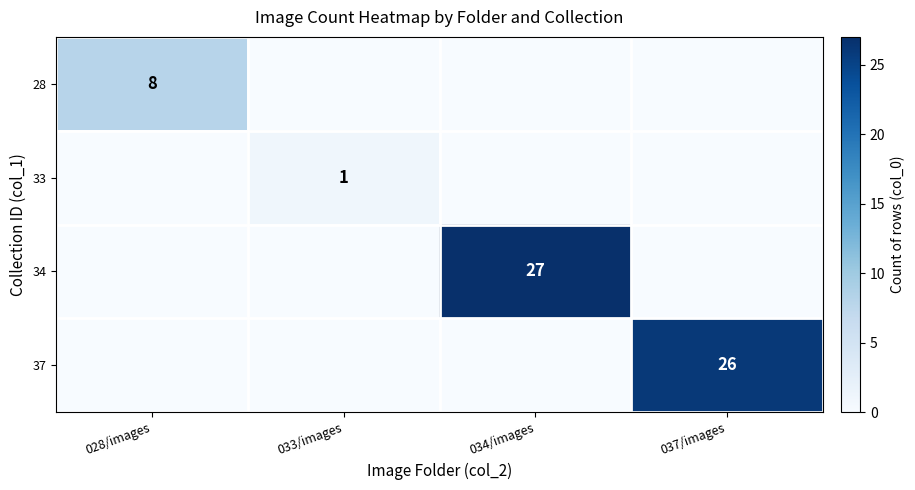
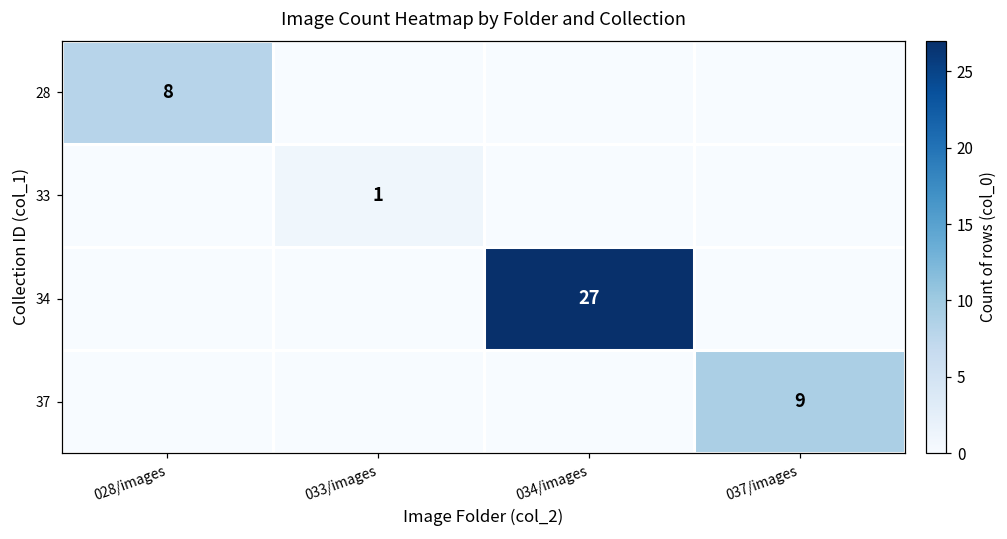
  {
    "28": {
      "028/images": 8
    },
    "33": {
      "033/images": 1
    },
    "34": {
      "034/images": 27
    },
    "37": {
-     "037/images": 26
+     "037/images": 9
    }
  }
